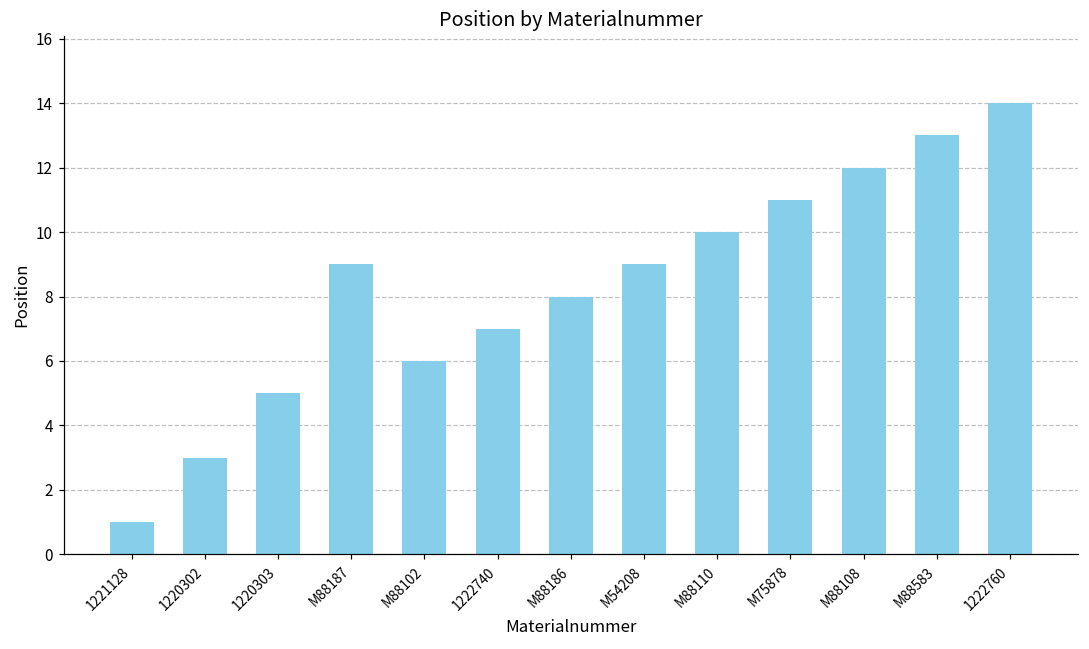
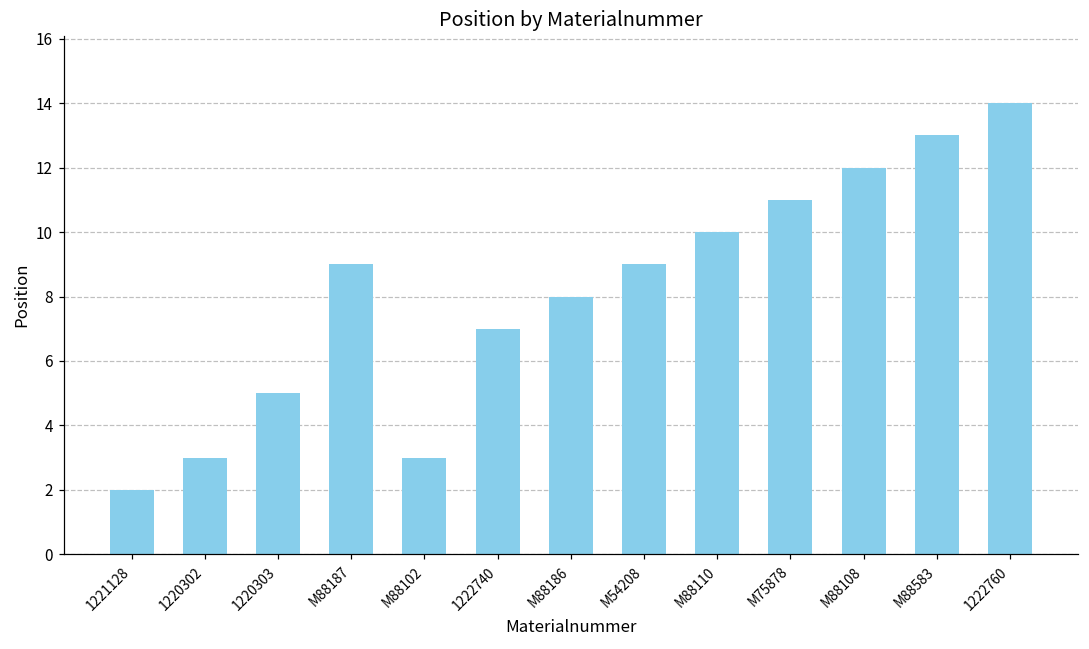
  {
-   "1221128": 1,
+   "1221128": 2,
    "1220302": 3,
    "1220303": 5,
    "M88187": 9,
-   "M88102": 6,
+   "M88102": 3,
    "1222740": 7,
    "M88186": 8,
    "M54208": 9,
    "M88110": 10,
    "M75878": 11,
    "M88108": 12,
    "M88583": 13,
    "1222760": 14
  }
